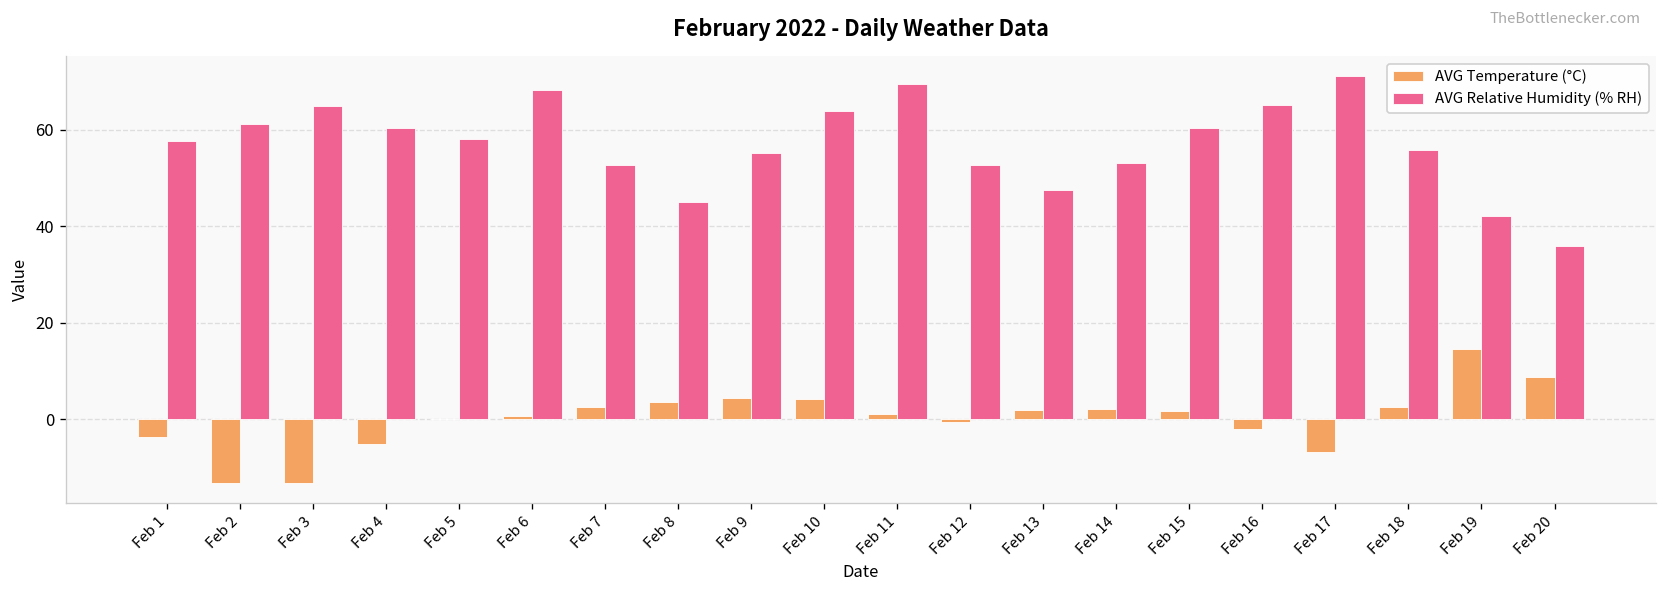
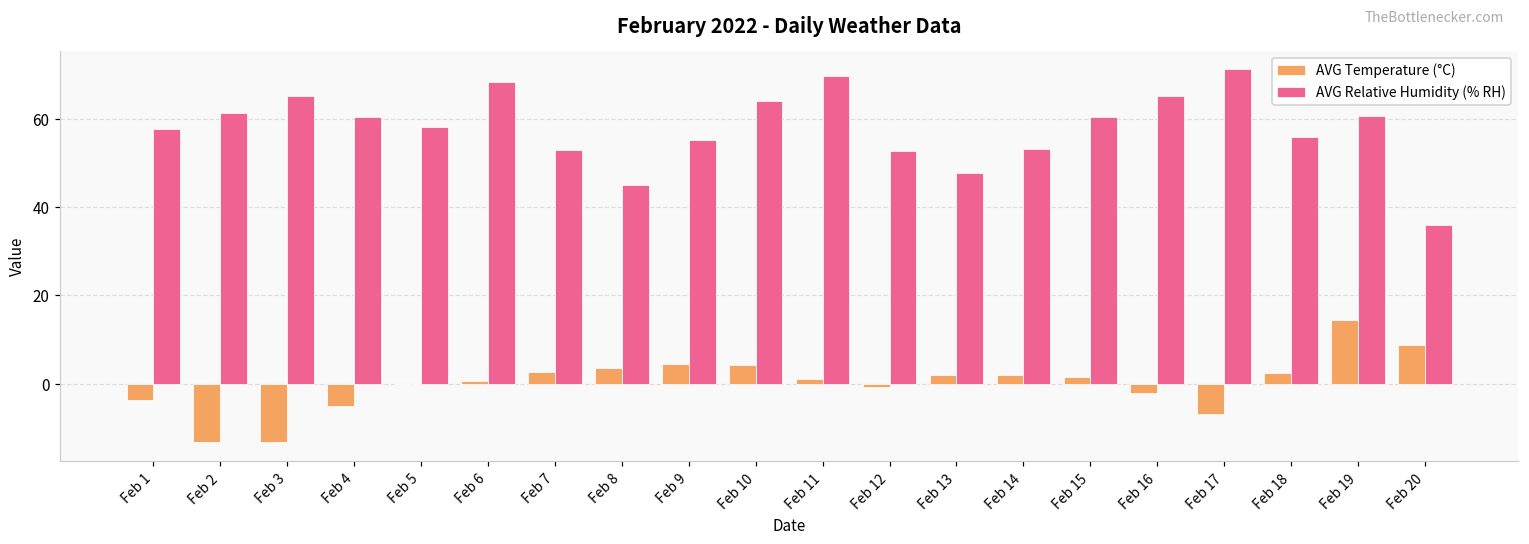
  {
    "AVG Temperature (°C)": {
      "Feb 1": -4,
      "Feb 2": -13,
      "Feb 3": -13,
      "Feb 4": -5,
      "Feb 5": 0,
      "Feb 6": 1,
      "Feb 7": 3,
      "Feb 8": 4,
      "Feb 9": 4,
      "Feb 10": 4,
      "Feb 11": 1,
      "Feb 12": -1,
      "Feb 13": 2,
      "Feb 14": 2,
      "Feb 15": 2,
      "Feb 16": -2,
      "Feb 17": -7,
      "Feb 18": 2,
      "Feb 19": 15,
      "Feb 20": 9
    },
    "AVG Relative Humidity (% RH)": {
      "Feb 1": 58,
      "Feb 2": 61,
      "Feb 3": 65,
      "Feb 4": 60,
      "Feb 5": 58,
      "Feb 6": 68,
      "Feb 7": 53,
      "Feb 8": 45,
      "Feb 9": 55,
      "Feb 10": 64,
      "Feb 11": 70,
      "Feb 12": 53,
      "Feb 13": 48,
      "Feb 14": 53,
      "Feb 15": 60,
      "Feb 16": 65,
      "Feb 17": 71,
      "Feb 18": 56,
-     "Feb 19": 42,
+     "Feb 19": 61,
      "Feb 20": 36
    }
  }
